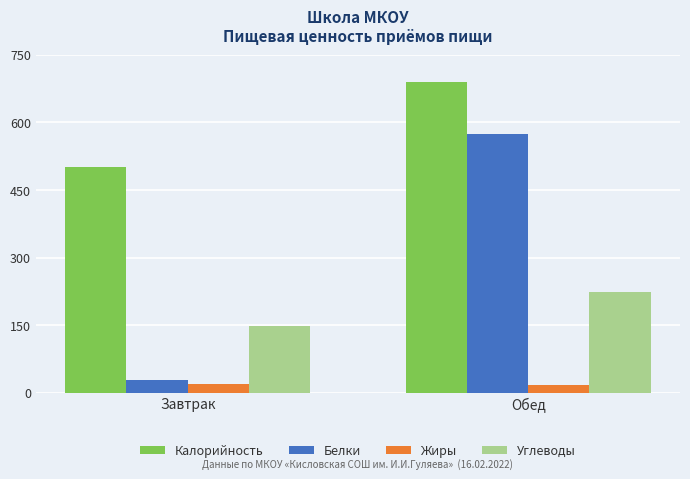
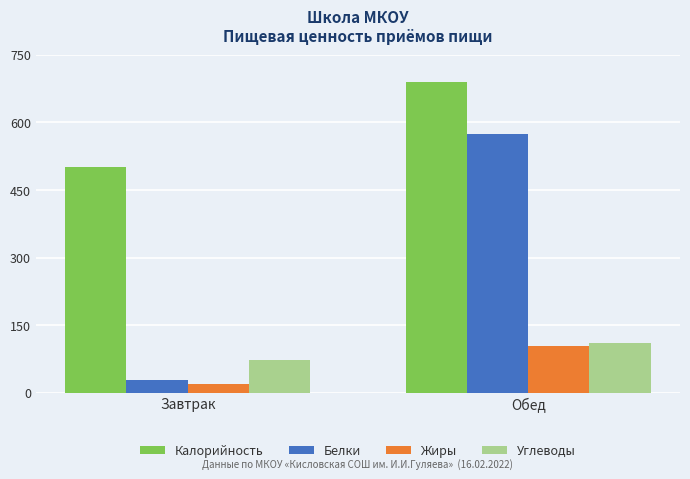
  {
    "Калорийность": {
      "Завтрак": 500,
      "Обед": 690
    },
    "Белки": {
      "Завтрак": 30,
      "Обед": 570
    },
    "Жиры": {
      "Завтрак": 20,
-     "Обед": 20
+     "Обед": 100
    },
    "Углеводы": {
-     "Завтрак": 150,
-     "Обед": 220
+     "Завтрак": 70,
+     "Обед": 110
    }
  }
